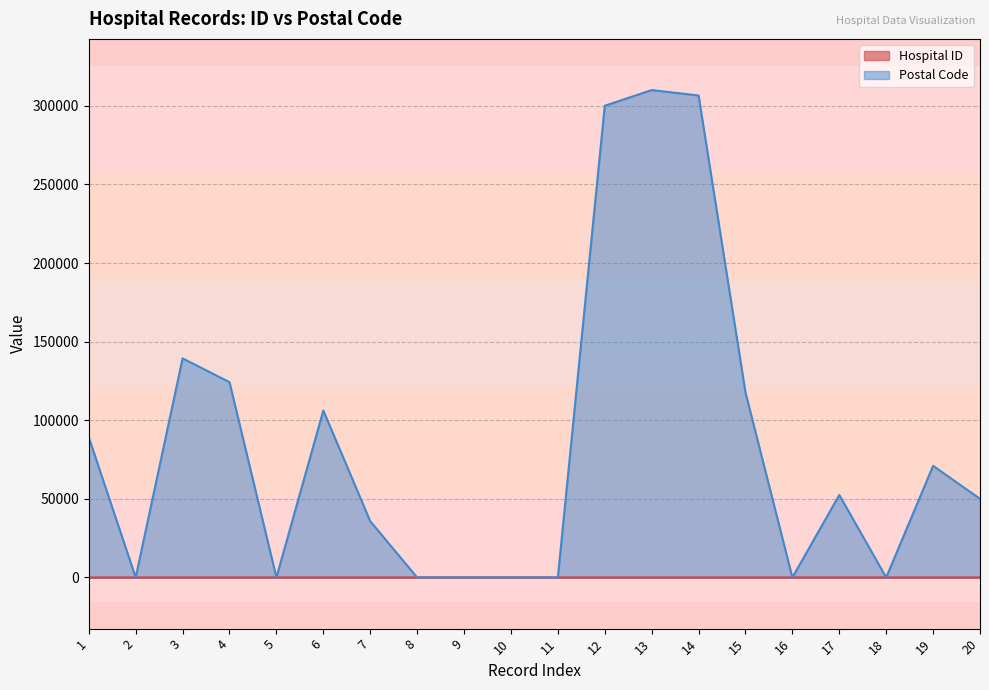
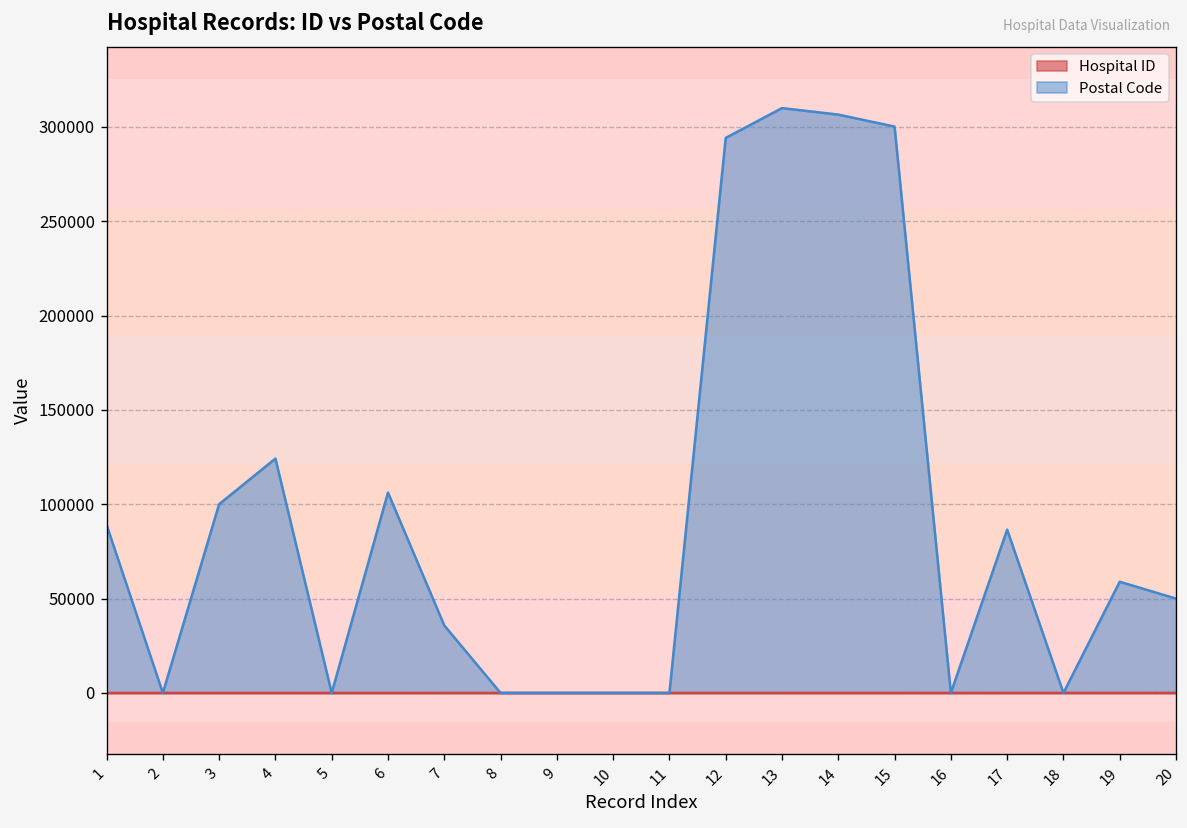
  {
    "Hospital ID": {
      "1": 0,
      "3": 0,
      "4": 0,
      "6": 0,
      "7": 0,
      "12": 0,
      "13": 0,
      "14": 0,
      "15": 0,
      "17": 0,
      "19": 0,
      "20": 0
    },
    "Postal Code": {
      "1": 89000,
-     "3": 139000,
+     "3": 100000,
      "4": 124000,
      "6": 106000,
      "7": 36000,
-     "12": 300000,
+     "12": 294000,
      "13": 310000,
      "14": 307000,
-     "15": 118000,
-     "17": 52000,
-     "19": 71000,
+     "15": 300000,
+     "17": 87000,
+     "19": 59000,
      "20": 50000
    }
  }
